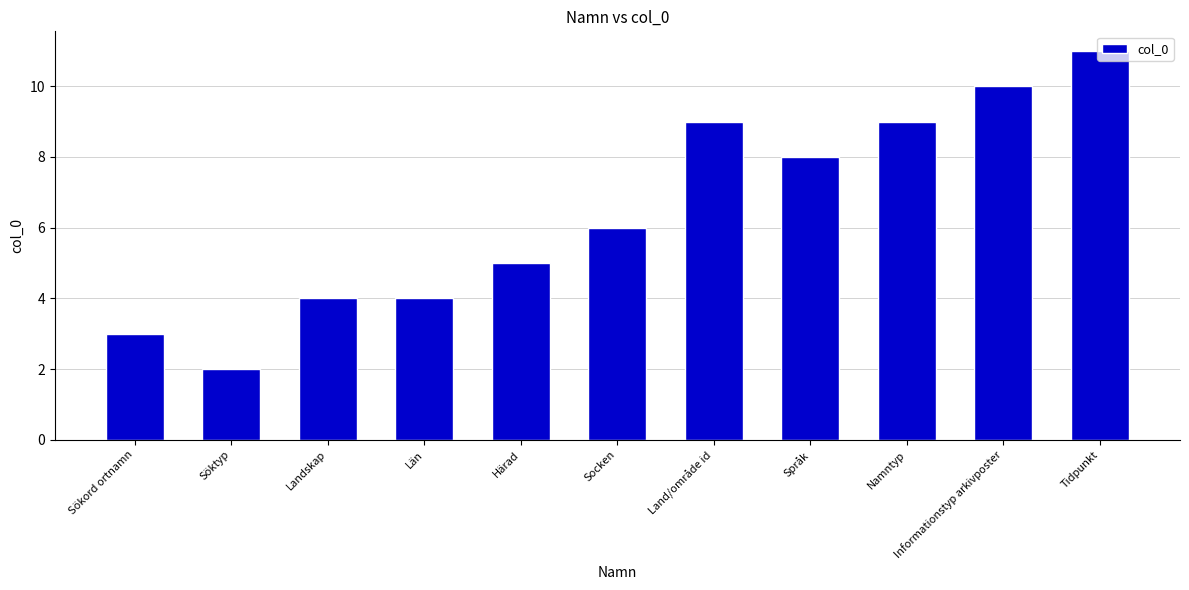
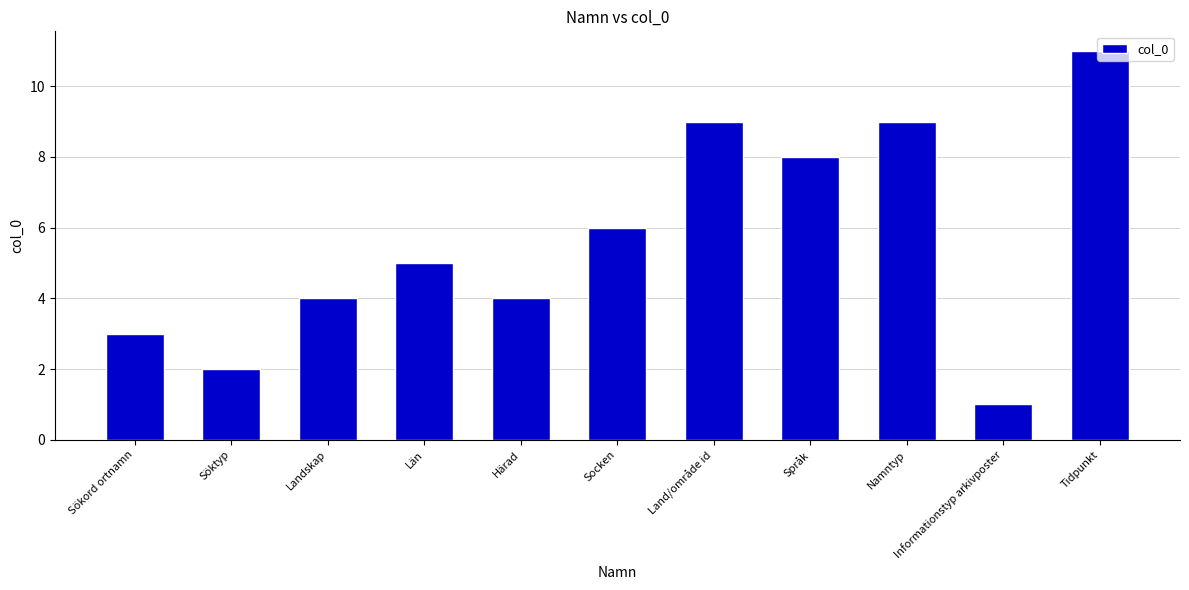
  {
    "Sökord ortnamn": 3,
    "Söktyp": 2,
    "Landskap": 4,
-   "Län": 4,
-   "Härad": 5,
+   "Län": 5,
+   "Härad": 4,
    "Socken": 6,
    "Land/område id": 9,
    "Språk": 8,
    "Namntyp": 9,
-   "Informationstyp arkivposter": 10
+   "Informationstyp arkivposter": 1
  }
